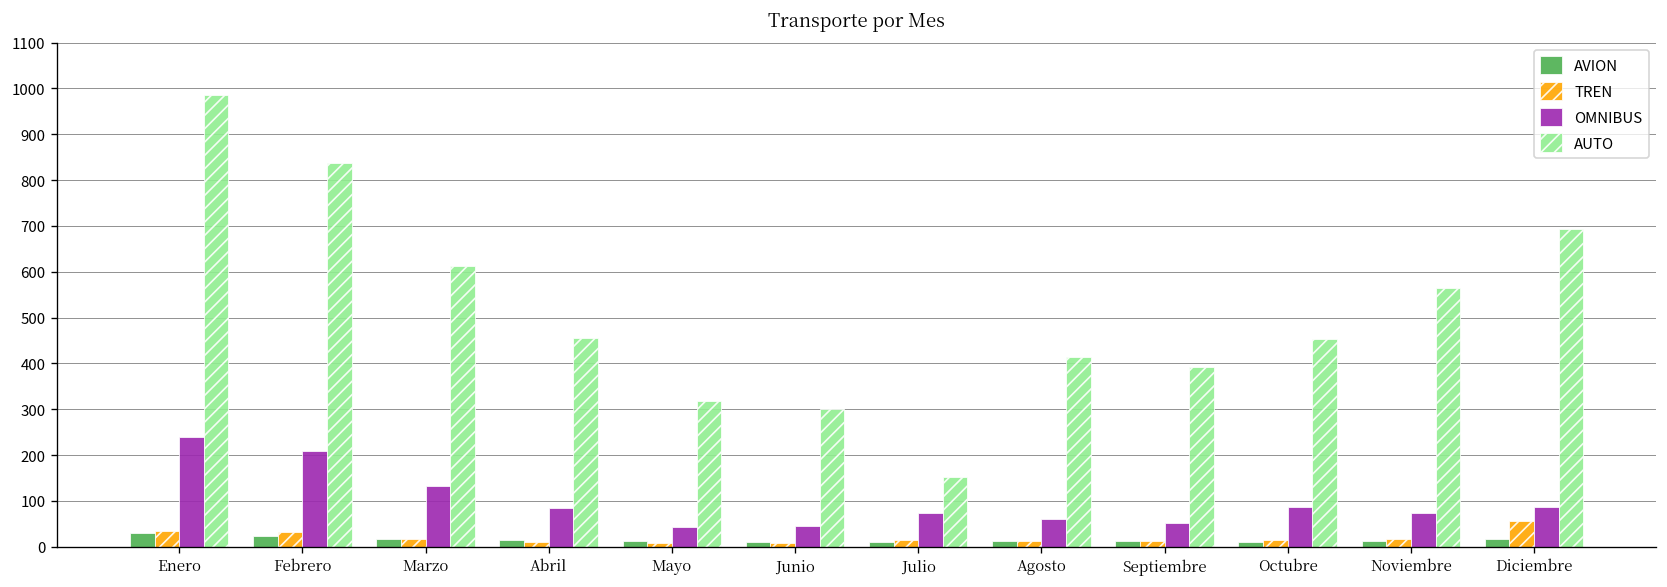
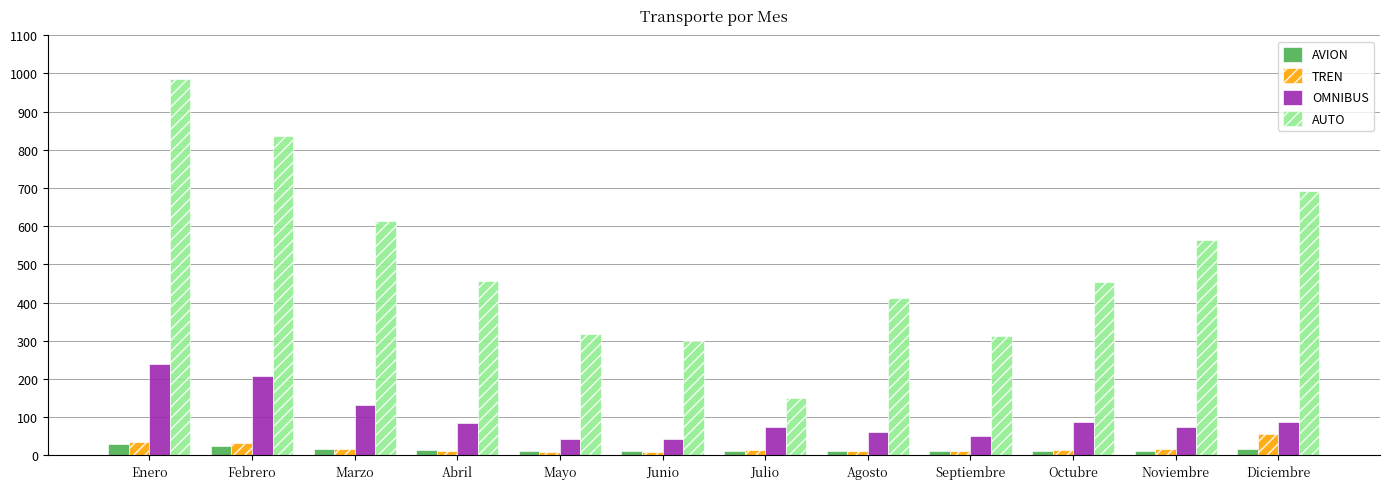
  {
    "AVION": {
      "Enero": 30,
      "Febrero": 20,
      "Marzo": 20,
      "Abril": 10,
      "Mayo": 10,
      "Junio": 10,
      "Julio": 10,
      "Agosto": 10,
      "Septiembre": 10,
      "Octubre": 10,
      "Noviembre": 10,
      "Diciembre": 20
    },
    "TREN": {
      "Enero": 30,
      "Febrero": 30,
      "Marzo": 20,
      "Abril": 10,
      "Mayo": 10,
      "Junio": 10,
      "Julio": 20,
      "Agosto": 10,
      "Septiembre": 10,
      "Octubre": 10,
      "Noviembre": 20,
      "Diciembre": 60
    },
    "OMNIBUS": {
      "Enero": 240,
      "Febrero": 210,
      "Marzo": 130,
      "Abril": 90,
      "Mayo": 40,
      "Junio": 40,
      "Julio": 70,
      "Agosto": 60,
      "Septiembre": 50,
      "Octubre": 90,
      "Noviembre": 70,
      "Diciembre": 90
    },
    "AUTO": {
      "Enero": 980,
      "Febrero": 840,
      "Marzo": 610,
      "Abril": 460,
      "Mayo": 320,
      "Junio": 300,
      "Julio": 150,
      "Agosto": 410,
-     "Septiembre": 390,
+     "Septiembre": 310,
      "Octubre": 450,
      "Noviembre": 560,
      "Diciembre": 690
    }
  }
